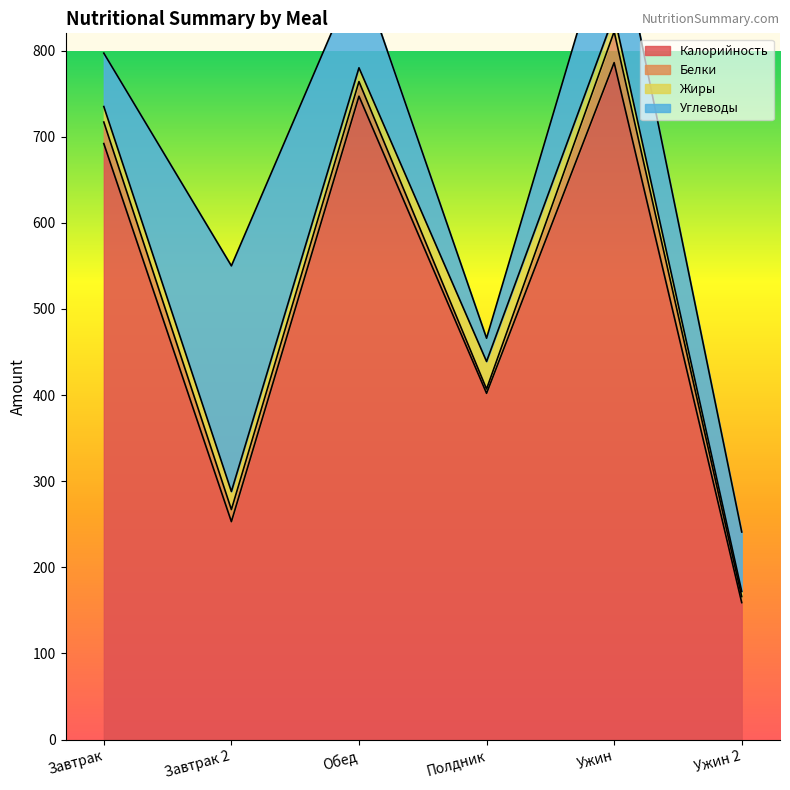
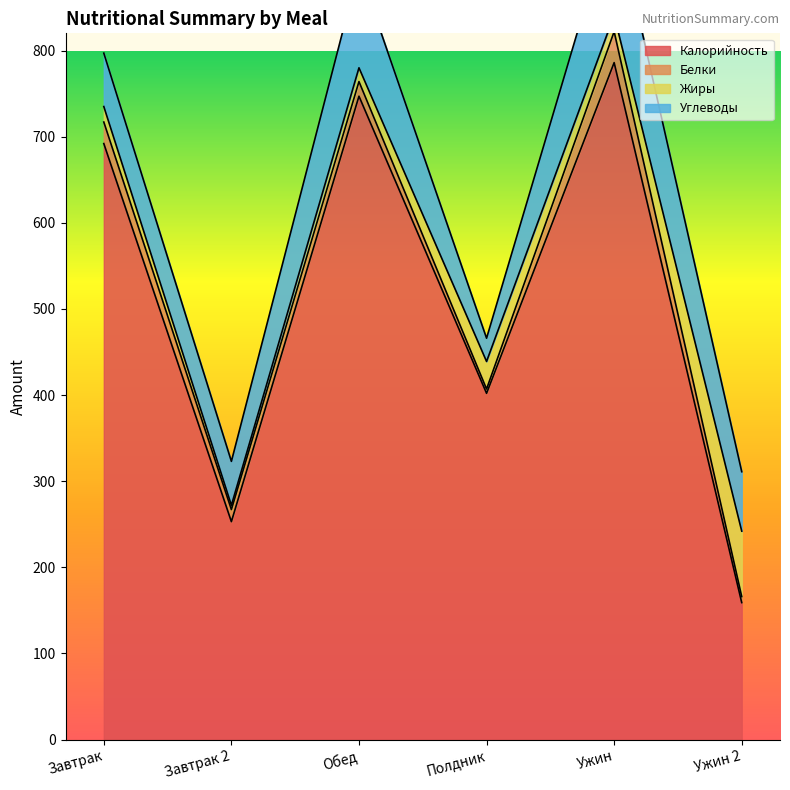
  {
    "Жиры": {
      "Завтрак": 20,
-     "Завтрак 2": 20,
+     "Завтрак 2": 10,
      "Обед": 20,
      "Полдник": 30,
-     "Ужин 2": 10
+     "Ужин 2": 80
    },
    "Углеводы": {
      "Завтрак": 60,
-     "Завтрак 2": 260,
+     "Завтрак 2": 50,
      "Полдник": 30,
      "Ужин 2": 70
    }
  }
